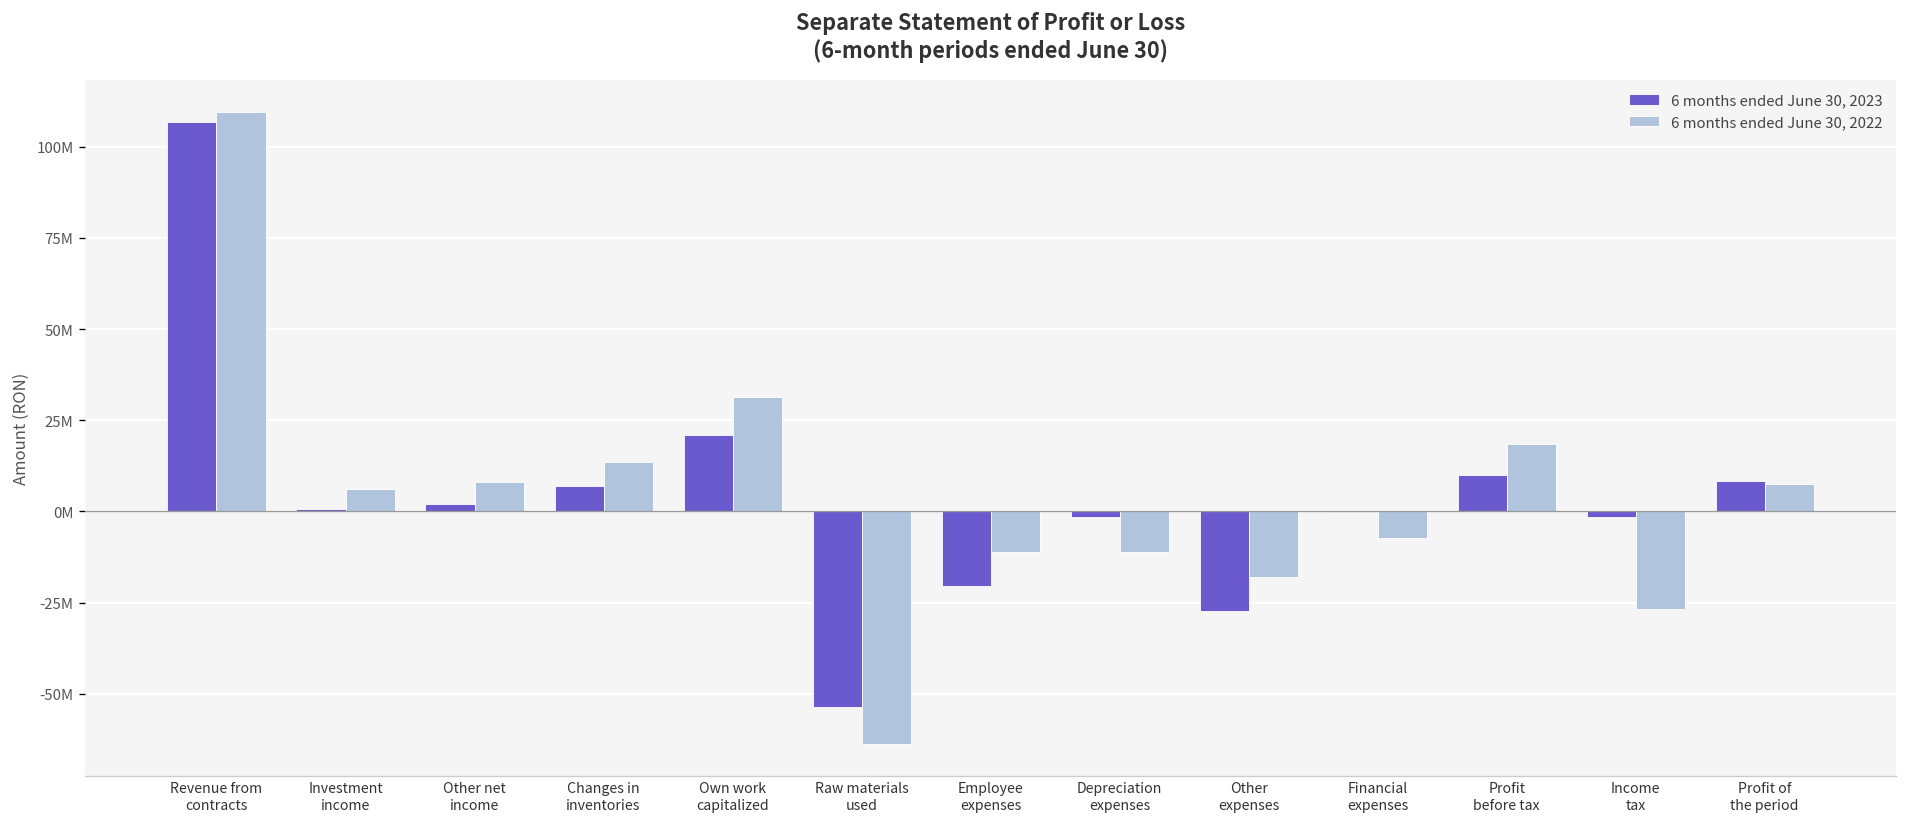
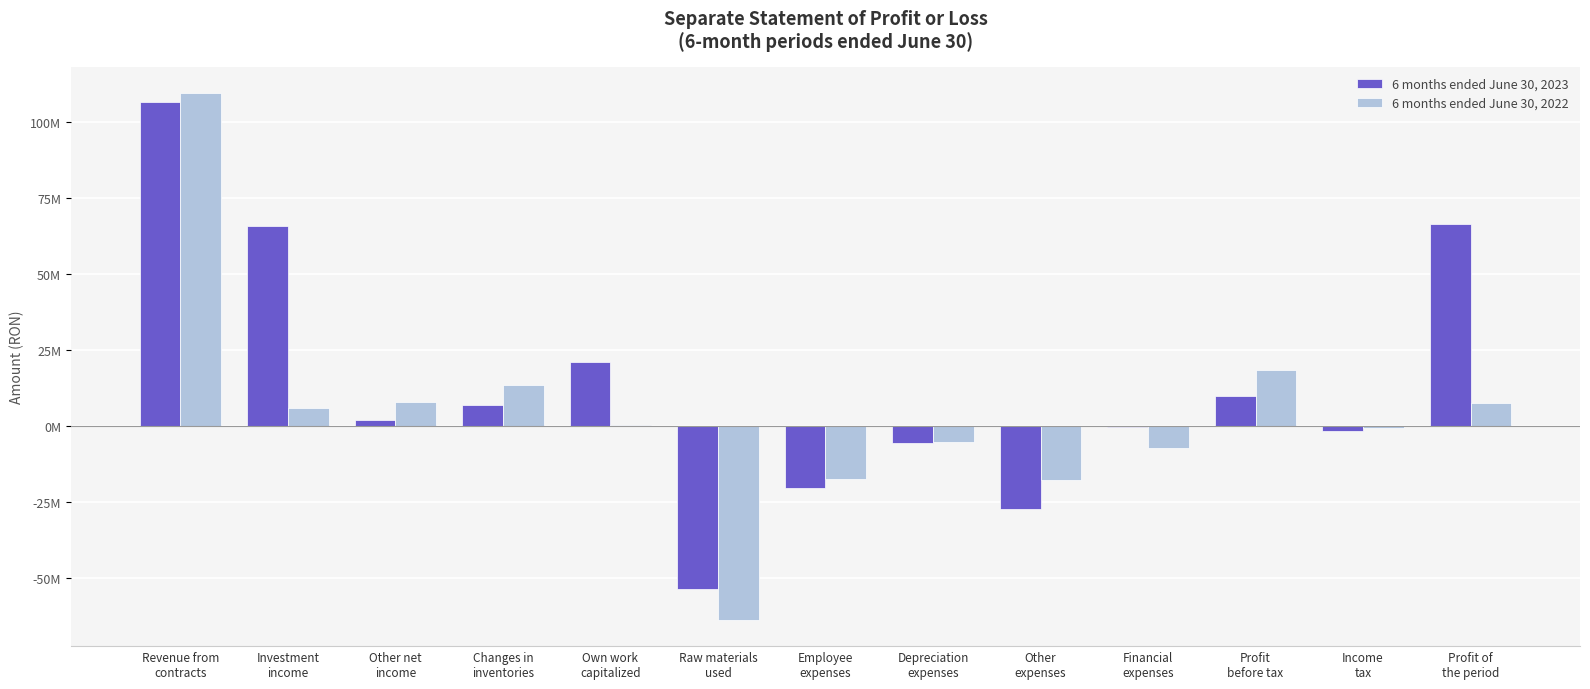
  {
    "6 months ended June 30, 2023": {
      "Revenue from contracts": 107000000,
-     "Investment income": 1000000,
+     "Investment income": 66000000,
      "Other net income": 2000000,
      "Changes in inventories": 7000000,
      "Own work capitalized": 21000000,
      "Raw materials used": -54000000,
      "Employee expenses": -20000000,
-     "Depreciation expenses": -2000000,
+     "Depreciation expenses": -6000000,
      "Other expenses": -27000000,
      "Profit before tax": 10000000,
      "Income tax": -2000000,
-     "Profit of the period": 8000000
+     "Profit of the period": 67000000
    },
    "6 months ended June 30, 2022": {
      "Revenue from contracts": 110000000,
      "Investment income": 6000000,
      "Other net income": 8000000,
      "Changes in inventories": 13000000,
-     "Own work capitalized": 31000000,
+     "Own work capitalized": 0,
      "Raw materials used": -64000000,
-     "Employee expenses": -11000000,
-     "Depreciation expenses": -11000000,
+     "Employee expenses": -17000000,
+     "Depreciation expenses": -5000000,
      "Other expenses": -18000000,
      "Financial expenses": -7000000,
      "Profit before tax": 19000000,
-     "Income tax": -27000000,
+     "Income tax": -1000000,
      "Profit of the period": 8000000
    }
  }
